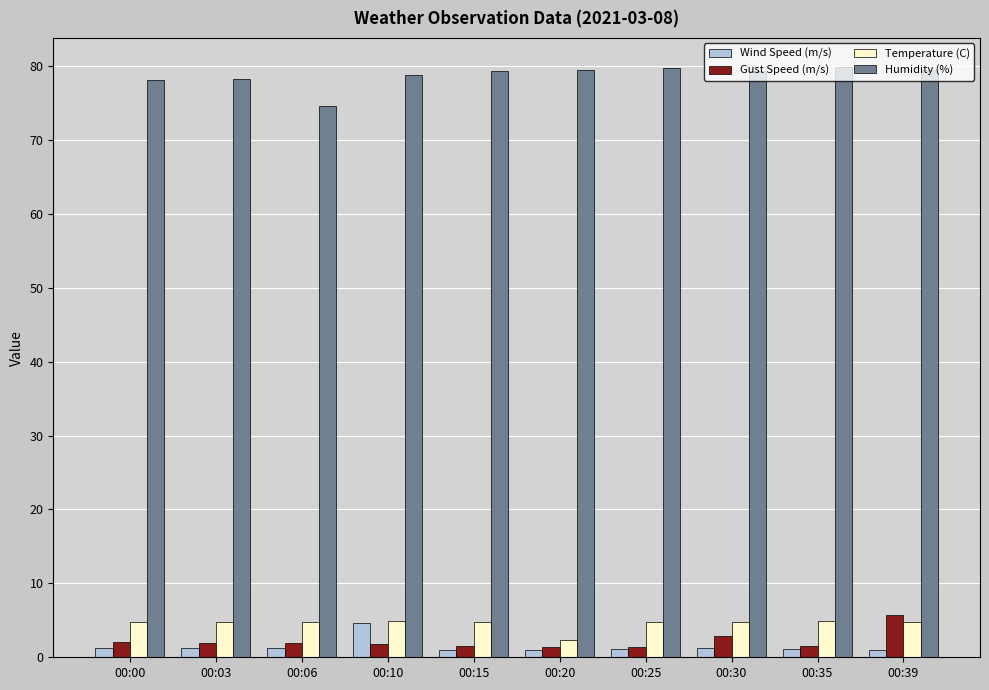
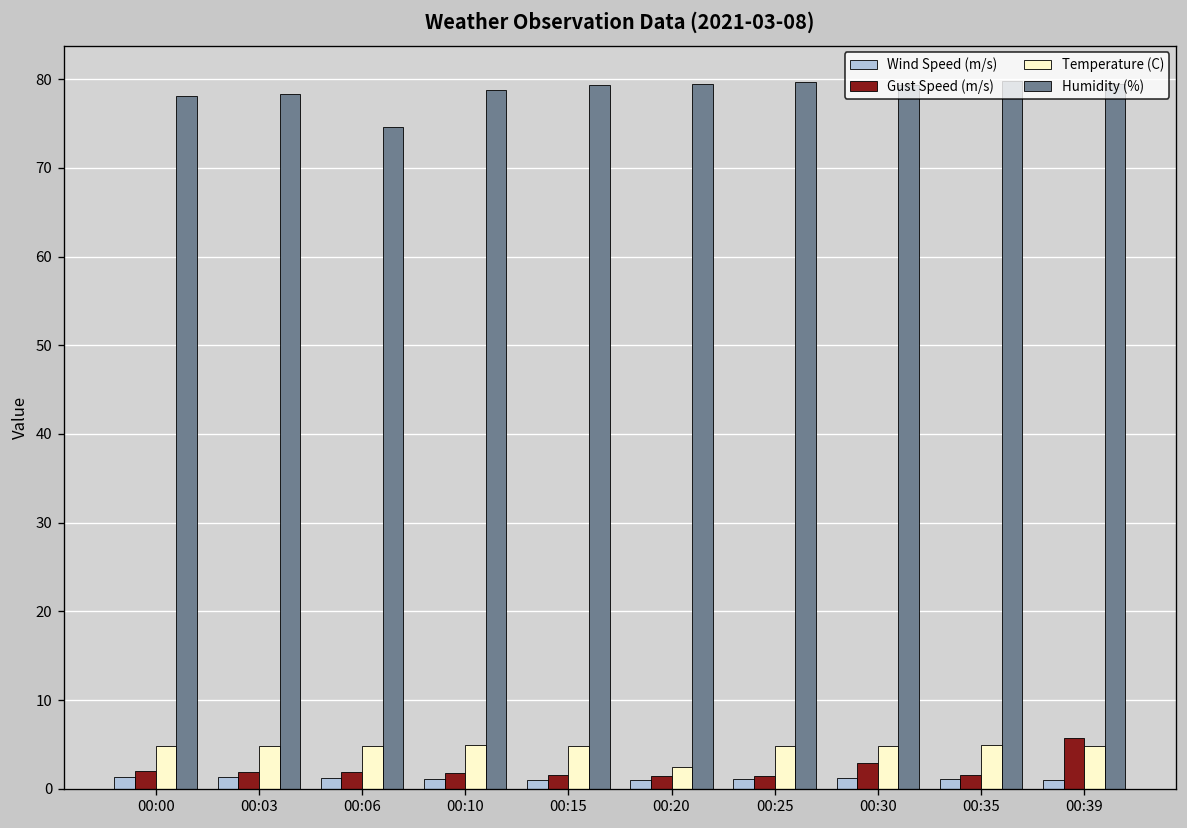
  {
    "Wind Speed (m/s)": {
      "00:00": 1,
      "00:03": 1,
      "00:06": 1,
-     "00:10": 5,
+     "00:10": 1,
      "00:15": 1,
      "00:20": 1,
      "00:25": 1,
      "00:30": 1,
      "00:35": 1,
      "00:39": 1
    },
    "Gust Speed (m/s)": {
      "00:00": 2,
      "00:03": 2,
      "00:06": 2,
      "00:10": 2,
      "00:15": 2,
      "00:20": 1,
      "00:25": 1,
      "00:30": 3,
      "00:35": 2,
      "00:39": 6
    },
    "Temperature (C)": {
      "00:00": 5,
      "00:03": 5,
      "00:06": 5,
      "00:10": 5,
      "00:15": 5,
      "00:20": 2,
      "00:25": 5,
      "00:30": 5,
      "00:35": 5,
      "00:39": 5
    },
    "Humidity (%)": {
      "00:00": 78,
      "00:03": 78,
      "00:06": 75,
      "00:10": 79,
      "00:15": 79,
      "00:20": 80,
      "00:25": 80
    }
  }
